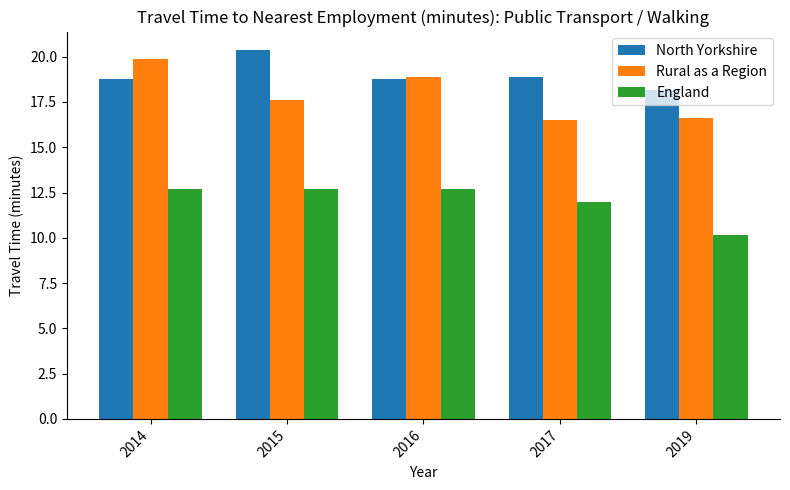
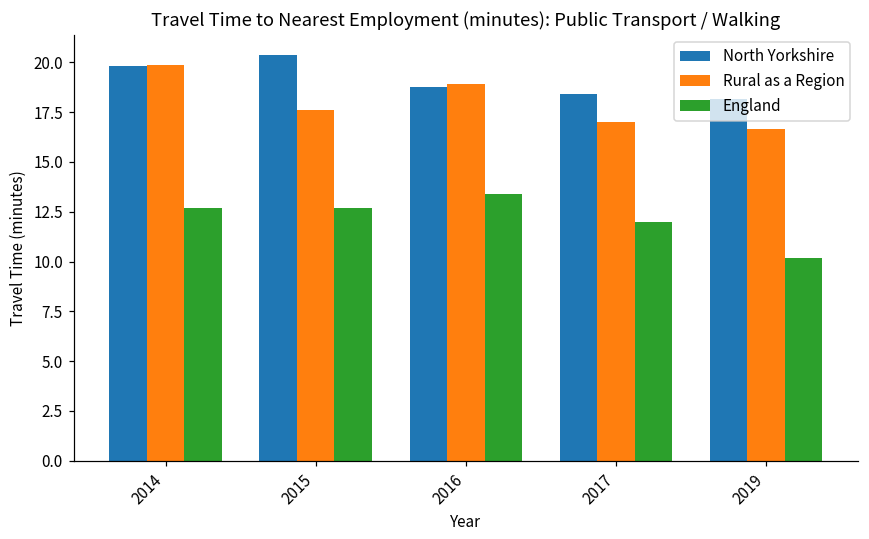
  {
    "North Yorkshire": {
-     "2014": 18.8,
+     "2014": 19.8,
      "2015": 20.4,
      "2016": 18.8,
-     "2017": 18.9
+     "2017": 18.4
    },
    "Rural as a Region": {
      "2014": 19.9,
      "2015": 17.6,
      "2016": 18.9,
-     "2017": 16.5,
+     "2017": 17.0,
      "2019": 16.6
    },
    "England": {
      "2014": 12.7,
      "2015": 12.7,
-     "2016": 12.7,
+     "2016": 13.4,
      "2017": 12.0,
      "2019": 10.2
    }
  }
